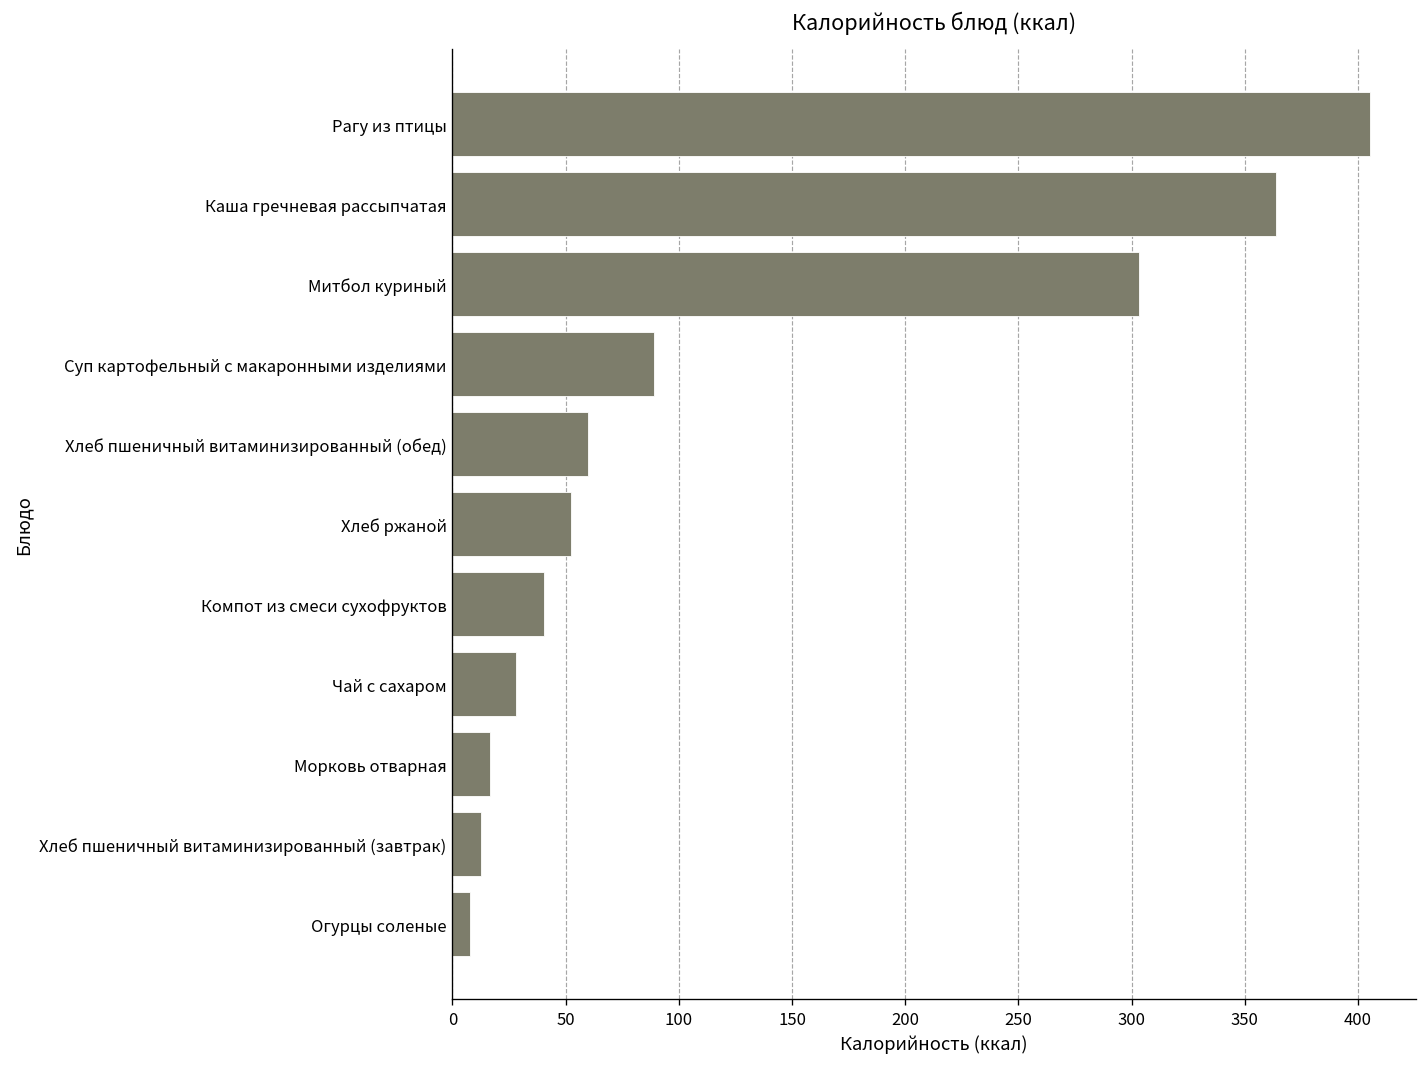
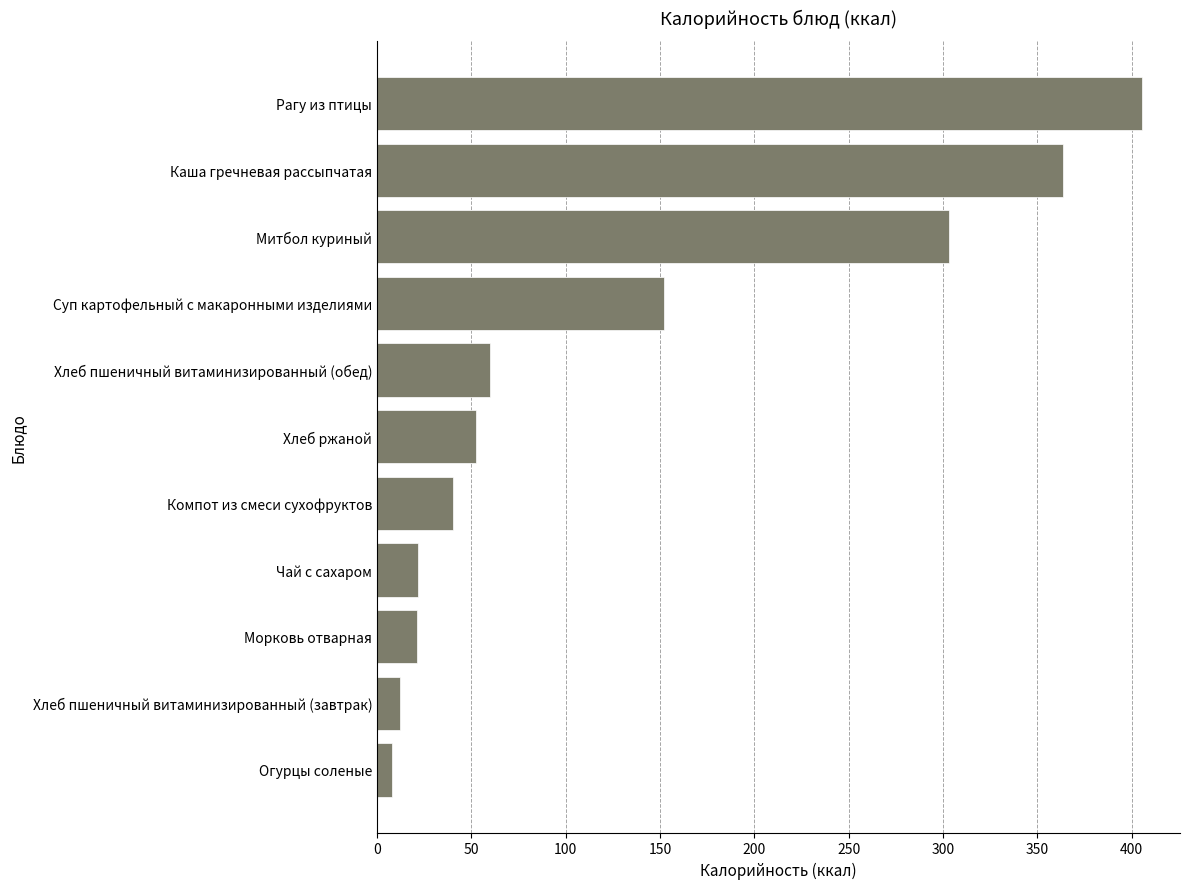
  {
    "Рагу из птицы": 405,
    "Каша гречневая рассыпчатая": 364,
    "Митбол куриный": 303,
-   "Суп картофельный с макаронными изделиями": 89,
+   "Суп картофельный с макаронными изделиями": 152,
    "Хлеб пшеничный витаминизированный (обед)": 60,
    "Хлеб ржаной": 52,
    "Компот из смеси сухофруктов": 40,
-   "Чай с сахаром": 28,
-   "Морковь отварная": 17,
+   "Чай с сахаром": 22,
+   "Морковь отварная": 21,
    "Хлеб пшеничный витаминизированный (завтрак)": 12,
    "Огурцы соленые": 8
  }
